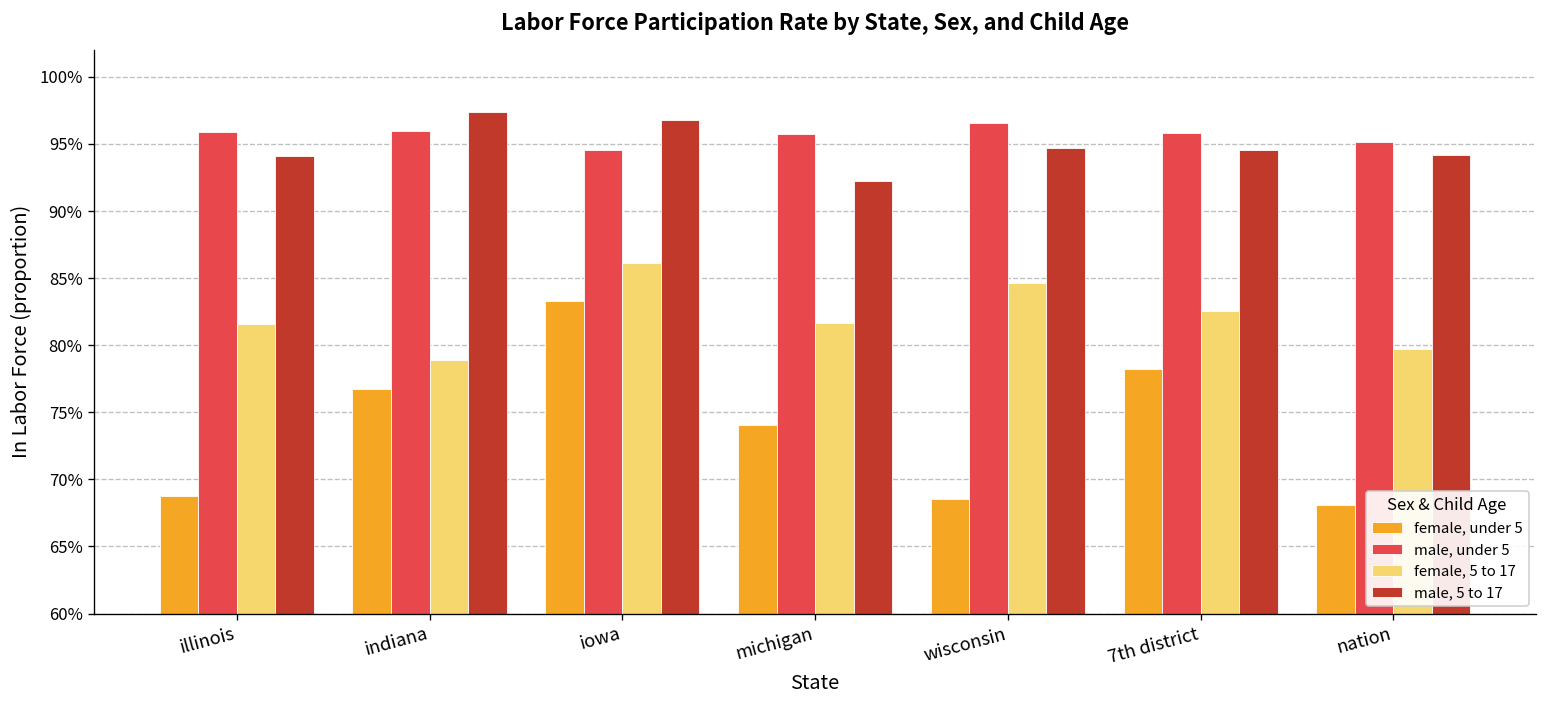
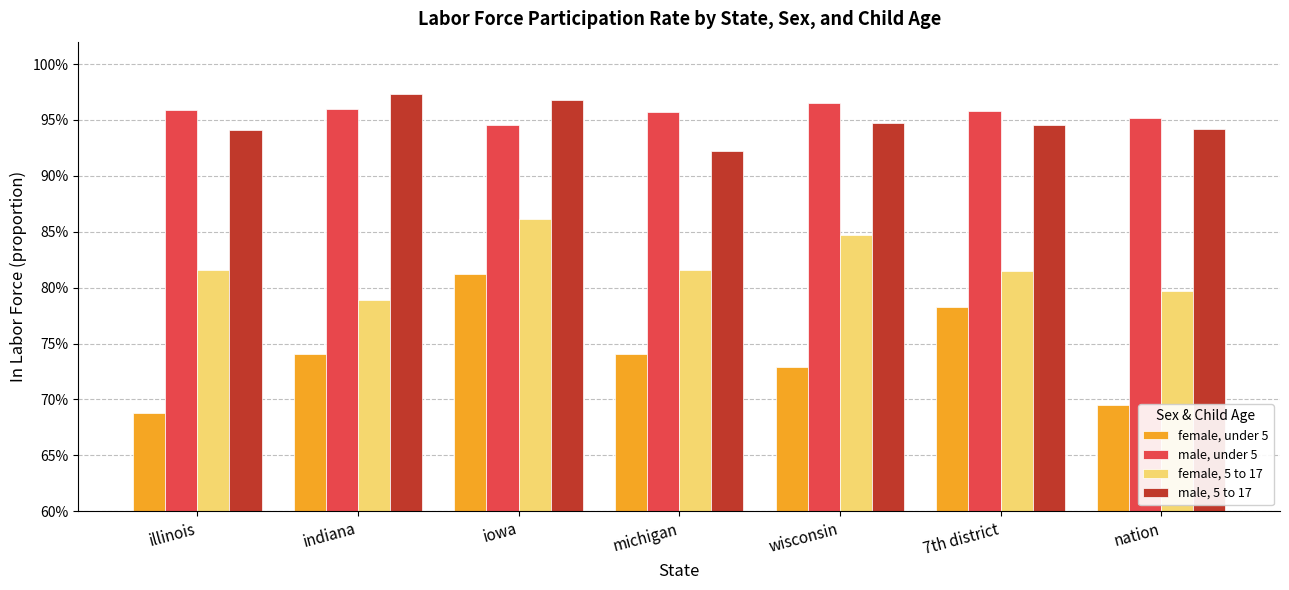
  {
    "female, under 5": {
      "illinois": "68.8%",
-     "indiana": "76.7%",
-     "iowa": "83.3%",
+     "indiana": "74.1%",
+     "iowa": "81.3%",
      "michigan": "74.1%",
-     "wisconsin": "68.5%",
+     "wisconsin": "72.9%",
      "7th district": "78.3%",
-     "nation": "68.1%"
+     "nation": "69.5%"
    },
    "female, 5 to 17": {
      "illinois": "81.6%",
      "indiana": "78.9%",
      "iowa": "86.2%",
      "michigan": "81.6%",
      "wisconsin": "84.7%",
-     "7th district": "82.5%",
+     "7th district": "81.5%",
      "nation": "79.7%"
    }
  }
